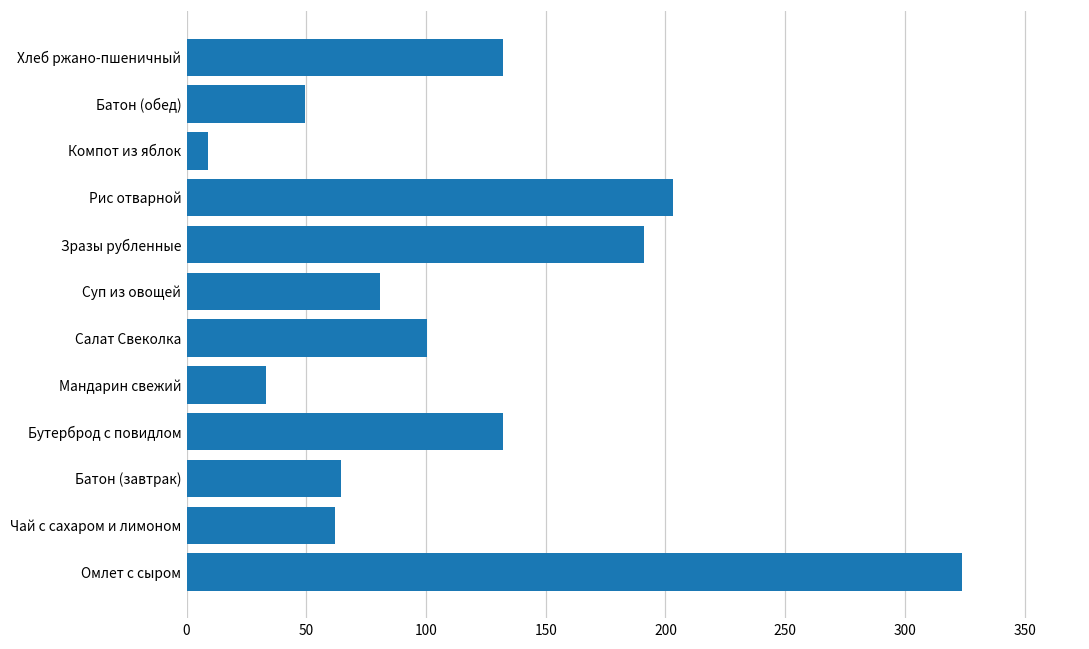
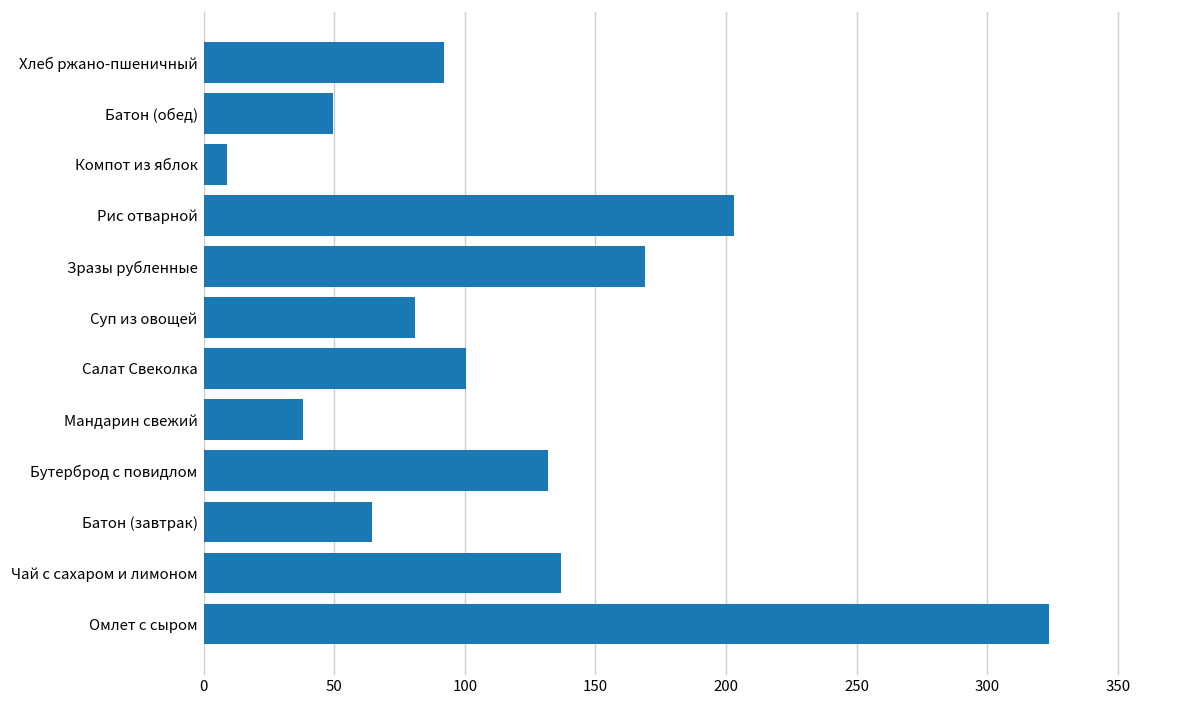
  {
-   "Хлеб ржано-пшеничный": 132,
+   "Хлеб ржано-пшеничный": 92,
    "Батон (обед)": 50,
    "Компот из яблок": 9,
    "Рис отварной": 203,
-   "Зразы рубленные": 191,
+   "Зразы рубленные": 169,
    "Суп из овощей": 81,
    "Салат Свеколка": 100,
-   "Мандарин свежий": 33,
+   "Мандарин свежий": 38,
    "Бутерброд с повидлом": 132,
    "Батон (завтрак)": 64,
-   "Чай с сахаром и лимоном": 62,
+   "Чай с сахаром и лимоном": 137,
    "Омлет с сыром": 324
  }
